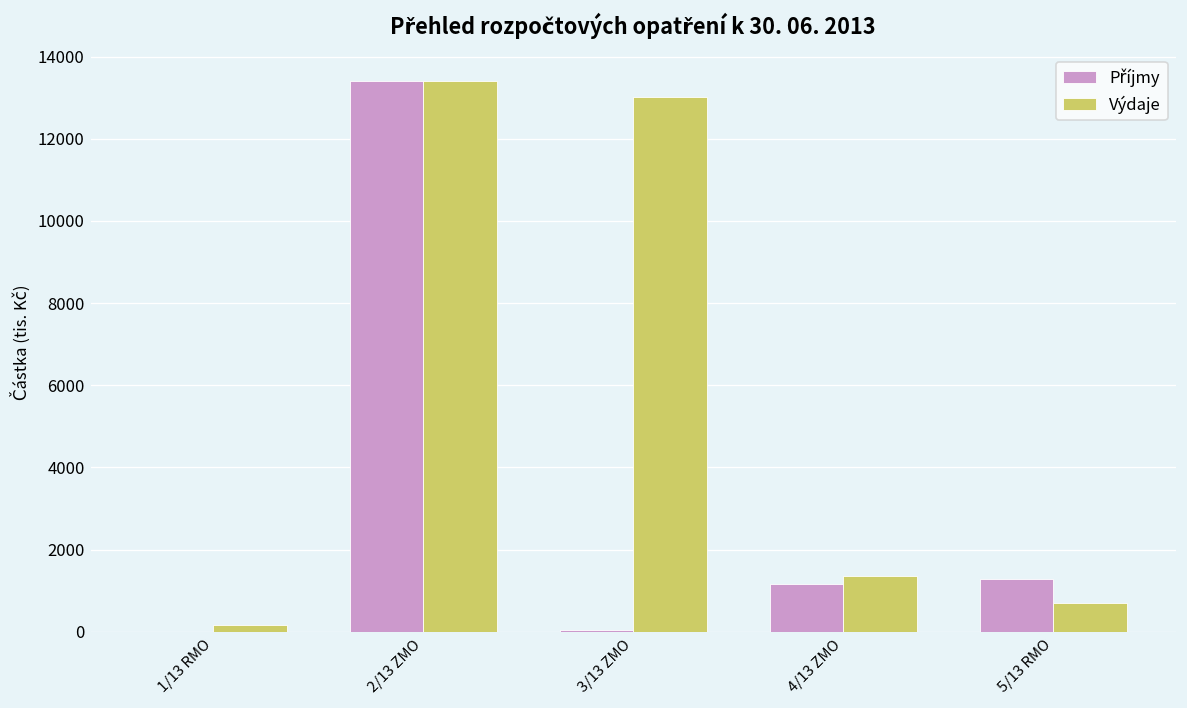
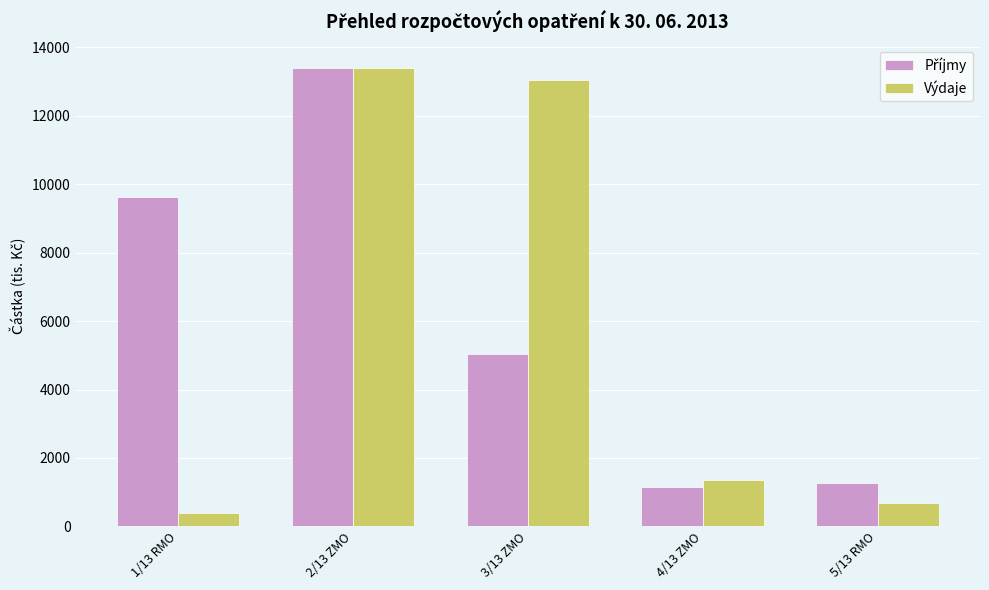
  {
    "Příjmy": {
-     "1/13 RMO": 0,
+     "1/13 RMO": 9600,
      "2/13 ZMO": 13400,
-     "3/13 ZMO": 0,
+     "3/13 ZMO": 5000,
      "4/13 ZMO": 1200,
      "5/13 RMO": 1300
    },
    "Výdaje": {
-     "1/13 RMO": 200,
+     "1/13 RMO": 400,
      "2/13 ZMO": 13400,
      "3/13 ZMO": 13000,
      "4/13 ZMO": 1400,
      "5/13 RMO": 700
    }
  }
